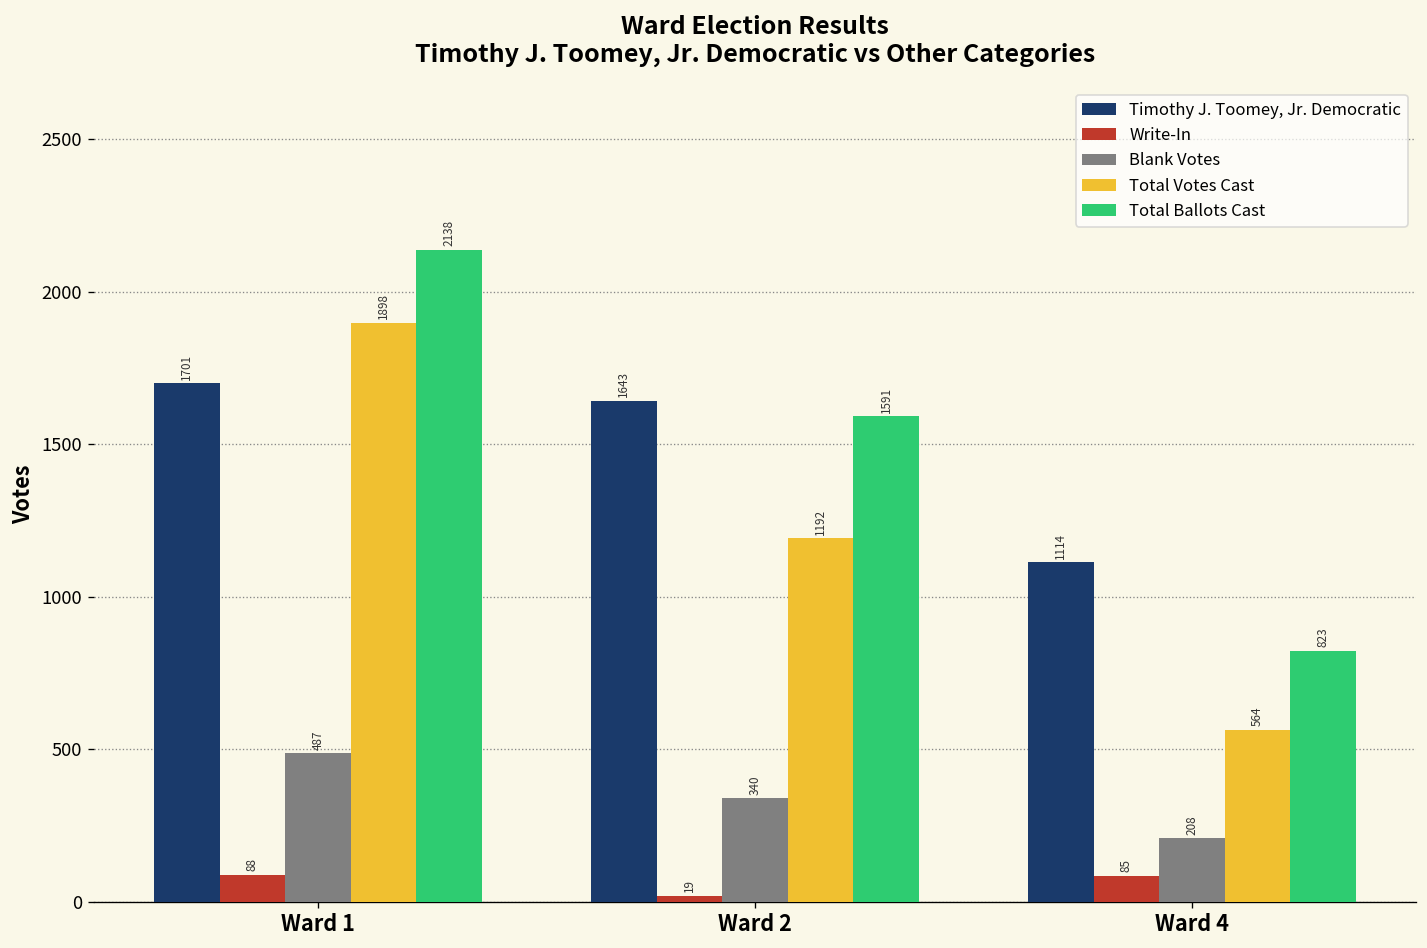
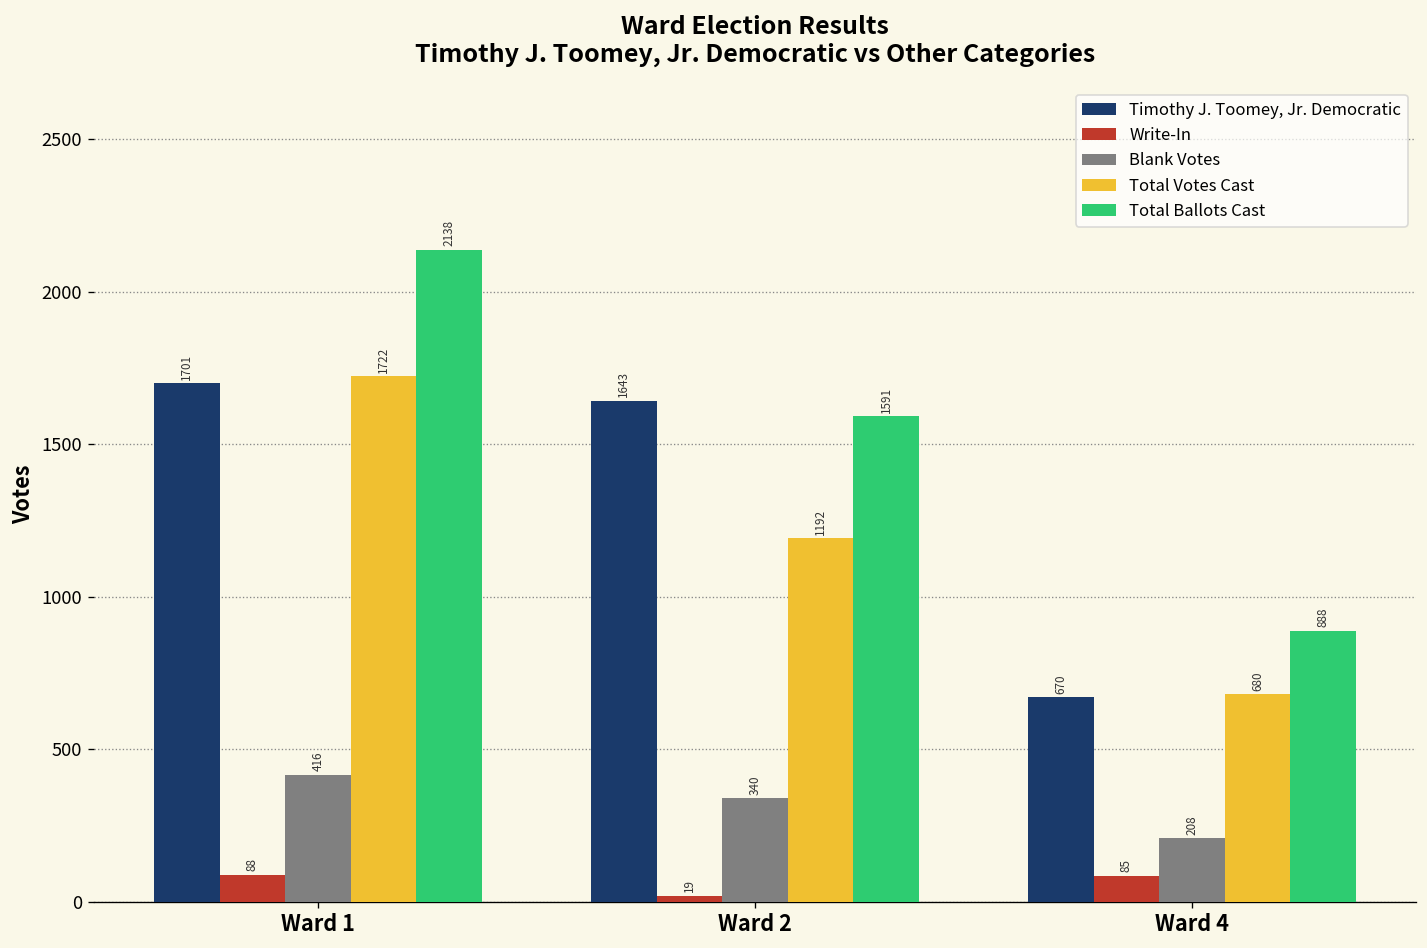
  {
    "Timothy J. Toomey, Jr. Democratic": {
      "Ward 1": 1701,
      "Ward 2": 1643,
-     "Ward 4": 1114
+     "Ward 4": 670
    },
    "Write-In": {
      "Ward 1": 88,
      "Ward 2": 19,
      "Ward 4": 85
    },
    "Blank Votes": {
-     "Ward 1": 487,
+     "Ward 1": 416,
      "Ward 2": 340,
      "Ward 4": 208
    },
    "Total Votes Cast": {
-     "Ward 1": 1898,
+     "Ward 1": 1722,
      "Ward 2": 1192,
-     "Ward 4": 564
+     "Ward 4": 680
    },
    "Total Ballots Cast": {
      "Ward 1": 2138,
      "Ward 2": 1591,
-     "Ward 4": 823
+     "Ward 4": 888
    }
  }
